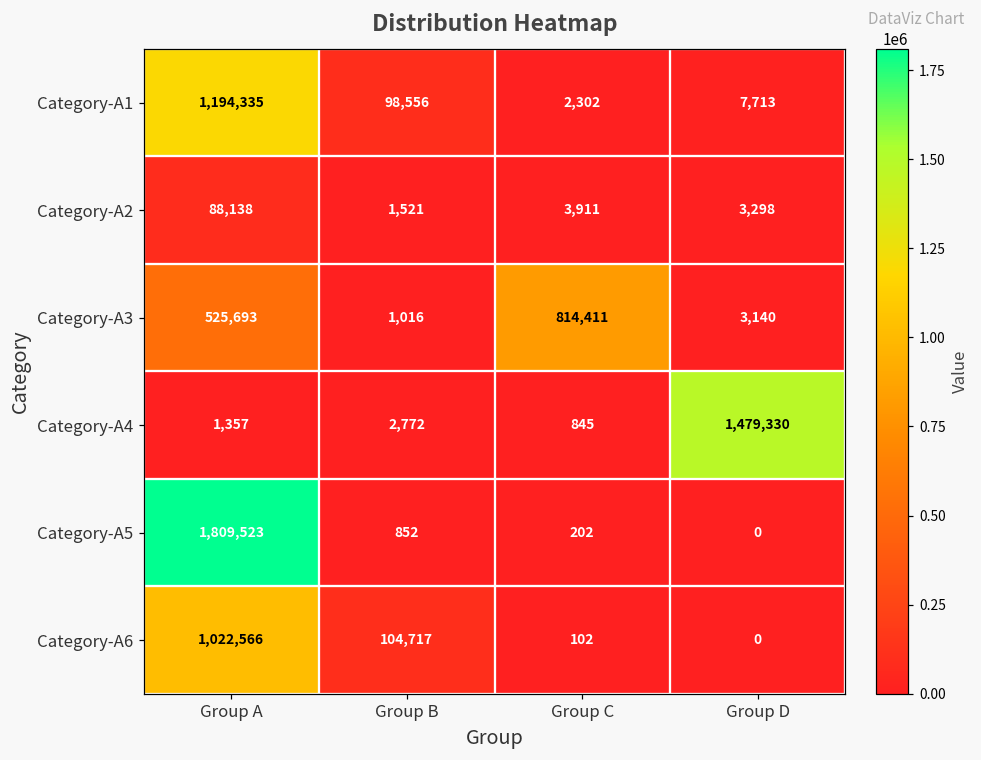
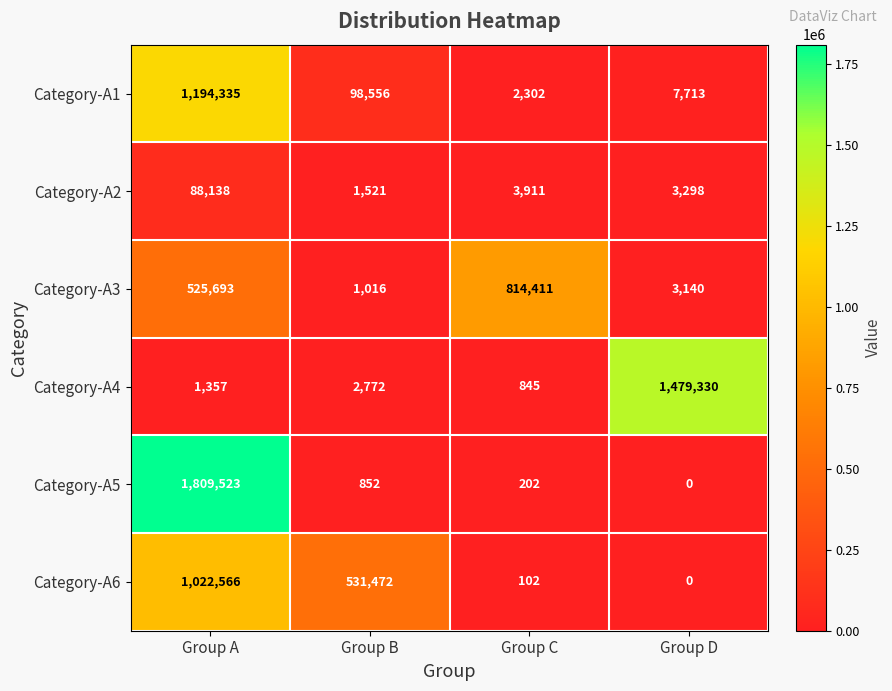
  {
    "Category-A1": {
      "Group A": "1,194,335",
      "Group B": "98,556",
      "Group C": "2,302",
      "Group D": "7,713"
    },
    "Category-A2": {
      "Group A": "88,138",
      "Group B": "1,521",
      "Group C": "3,911",
      "Group D": "3,298"
    },
    "Category-A3": {
      "Group A": "525,693",
      "Group B": "1,016",
      "Group C": "814,411",
      "Group D": "3,140"
    },
    "Category-A4": {
      "Group A": "1,357",
      "Group B": "2,772",
      "Group C": "845",
      "Group D": "1,479,330"
    },
    "Category-A5": {
      "Group A": "1,809,523",
      "Group B": "852",
      "Group C": "202",
      "Group D": "0"
    },
    "Category-A6": {
      "Group A": "1,022,566",
-     "Group B": "104,717",
+     "Group B": "531,472",
      "Group C": "102",
      "Group D": "0"
    }
  }
